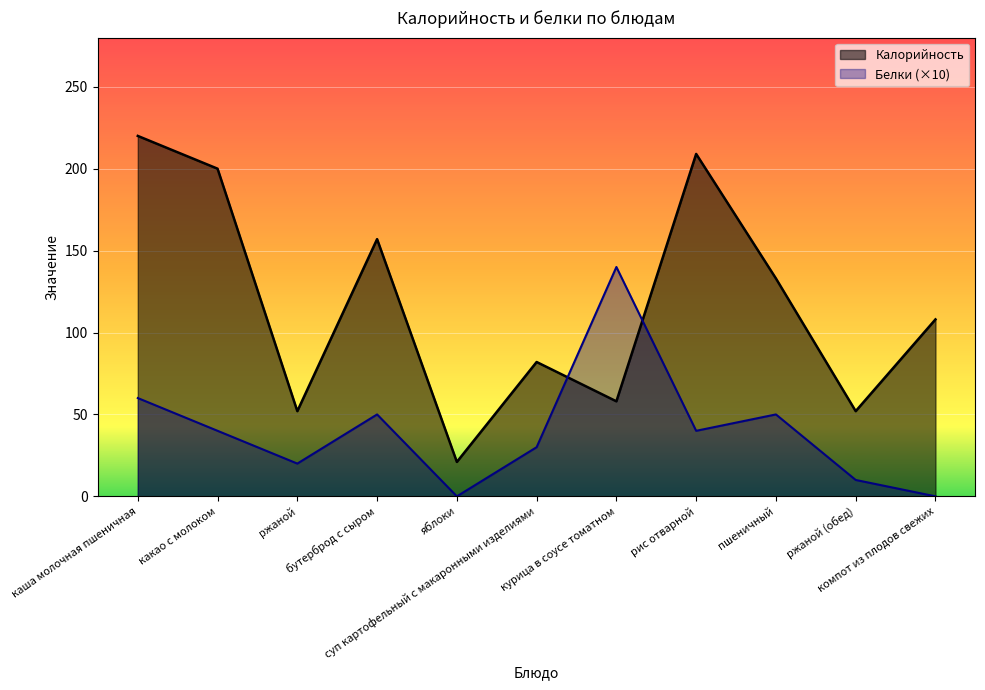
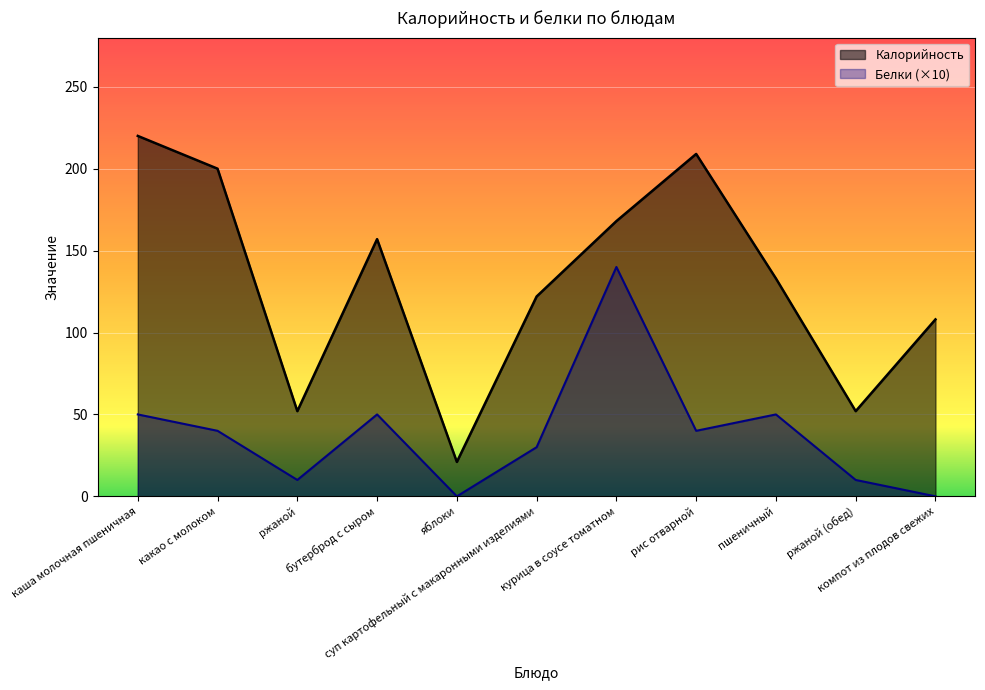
  {
    "Калорийность": {
      "каша молочная пшеничная": 220,
      "какао с молоком": 200,
      "ржаной": 52,
      "бутерброд с сыром": 157,
      "яблоки": 21,
-     "суп картофельный с макаронными изделиями": 82,
-     "курица в соусе томатном": 58,
+     "суп картофельный с макаронными изделиями": 122,
+     "курица в соусе томатном": 168,
      "рис отварной": 209,
      "пшеничный": 133,
      "ржаной (обед)": 52,
      "компот из плодов свежих": 108
    },
    "Белки (×10)": {
-     "каша молочная пшеничная": 60,
+     "каша молочная пшеничная": 50,
      "какао с молоком": 40,
-     "ржаной": 20,
+     "ржаной": 10,
      "бутерброд с сыром": 50,
      "яблоки": 0,
      "суп картофельный с макаронными изделиями": 30,
      "курица в соусе томатном": 140,
      "рис отварной": 40,
      "пшеничный": 50,
      "ржаной (обед)": 10,
      "компот из плодов свежих": 0
    }
  }
